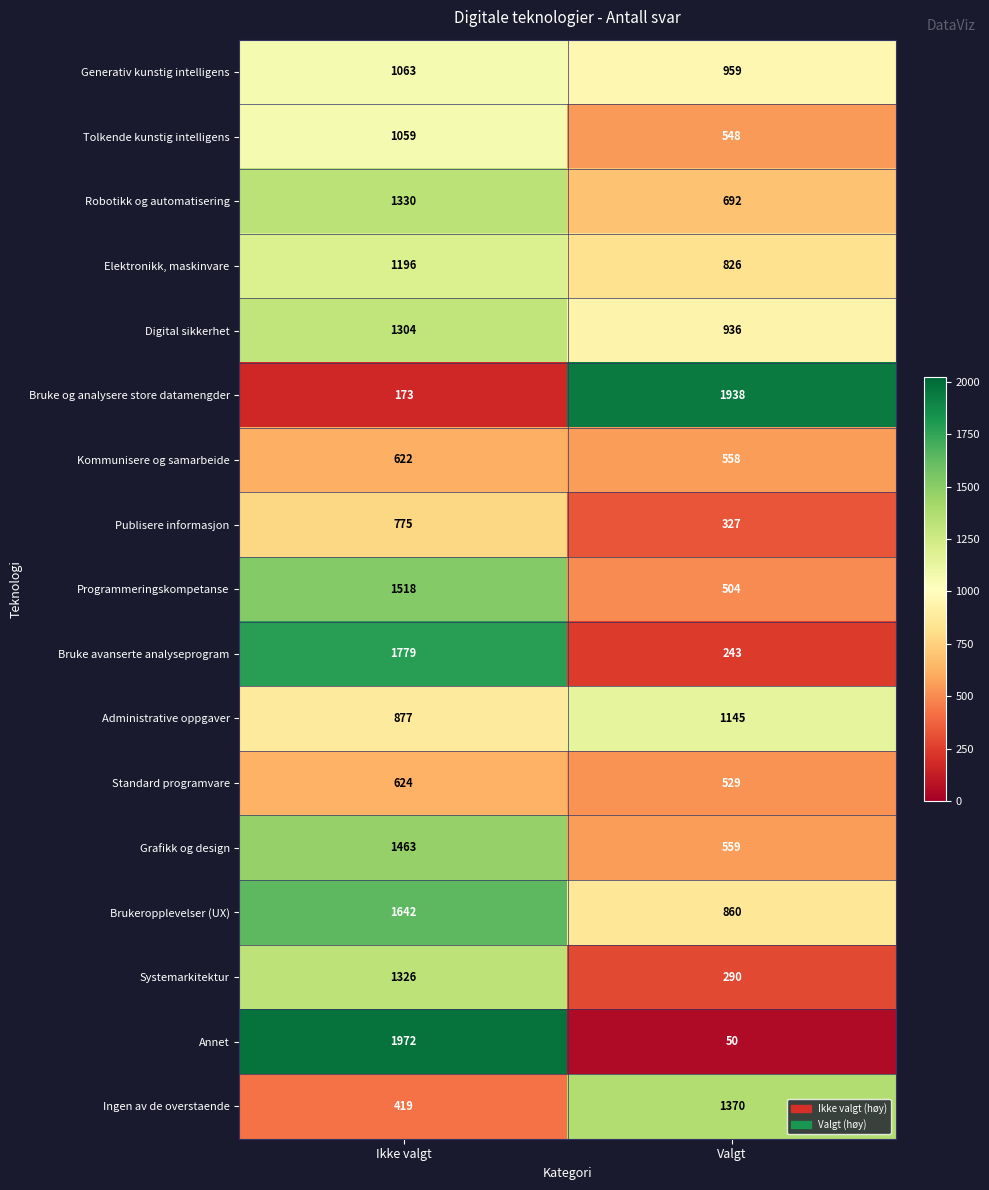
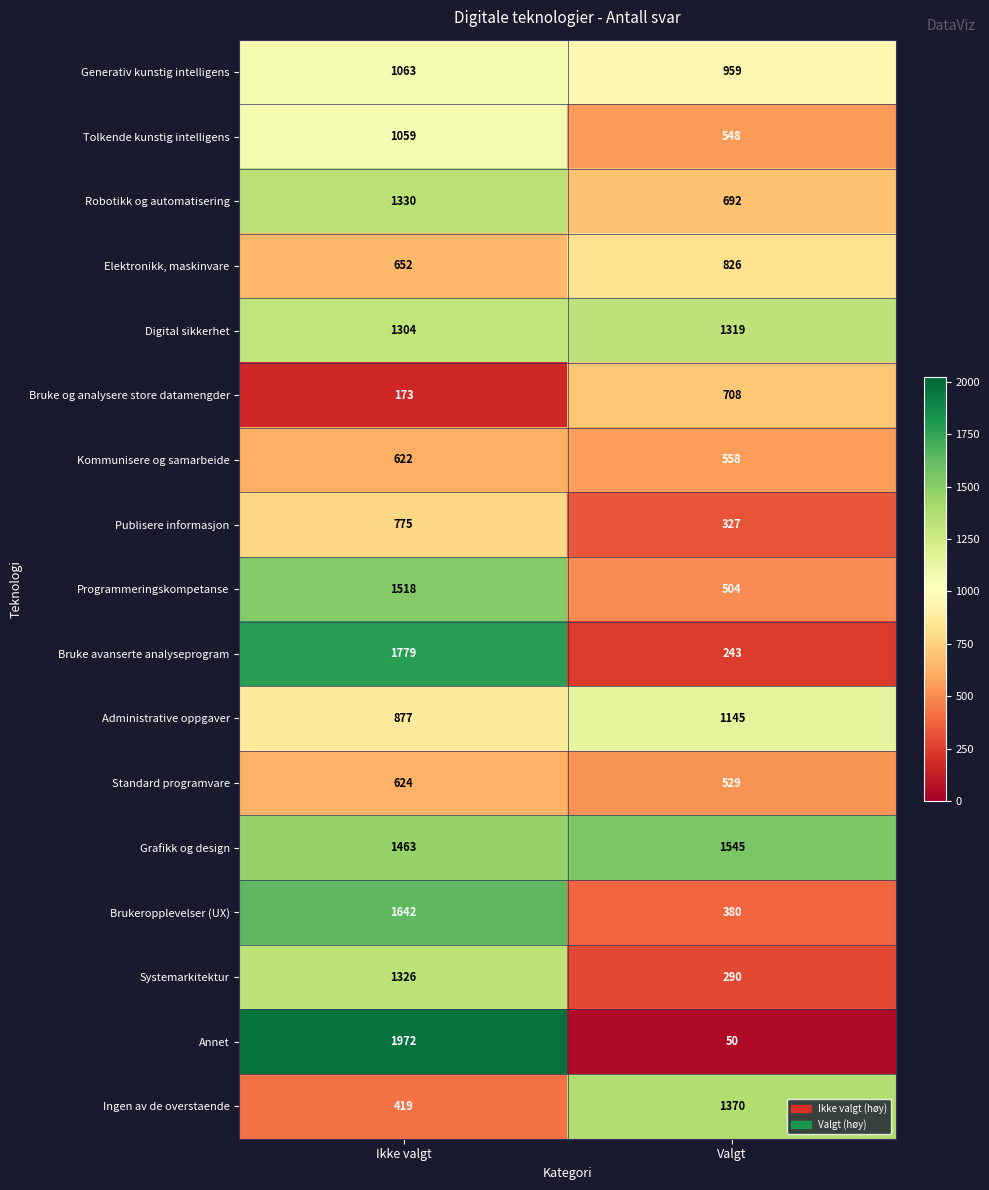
  {
    "Generativ kunstig intelligens": {
      "Ikke valgt": 1063,
      "Valgt": 959
    },
    "Tolkende kunstig intelligens": {
      "Ikke valgt": 1059,
      "Valgt": 548
    },
    "Robotikk og automatisering": {
      "Ikke valgt": 1330,
      "Valgt": 692
    },
    "Elektronikk, maskinvare": {
-     "Ikke valgt": 1196,
+     "Ikke valgt": 652,
      "Valgt": 826
    },
    "Digital sikkerhet": {
      "Ikke valgt": 1304,
-     "Valgt": 936
+     "Valgt": 1319
    },
    "Bruke og analysere store datamengder": {
      "Ikke valgt": 173,
-     "Valgt": 1938
+     "Valgt": 708
    },
    "Kommunisere og samarbeide": {
      "Ikke valgt": 622,
      "Valgt": 558
    },
    "Publisere informasjon": {
      "Ikke valgt": 775,
      "Valgt": 327
    },
    "Programmeringskompetanse": {
      "Ikke valgt": 1518,
      "Valgt": 504
    },
    "Bruke avanserte analyseprogram": {
      "Ikke valgt": 1779,
      "Valgt": 243
    },
    "Administrative oppgaver": {
      "Ikke valgt": 877,
      "Valgt": 1145
    },
    "Standard programvare": {
      "Ikke valgt": 624,
      "Valgt": 529
    },
    "Grafikk og design": {
      "Ikke valgt": 1463,
-     "Valgt": 559
+     "Valgt": 1545
    },
    "Brukeropplevelser (UX)": {
      "Ikke valgt": 1642,
-     "Valgt": 860
+     "Valgt": 380
    },
    "Systemarkitektur": {
      "Ikke valgt": 1326,
      "Valgt": 290
    },
    "Annet": {
      "Ikke valgt": 1972,
      "Valgt": 50
    },
    "Ingen av de overstaende": {
      "Ikke valgt": 419,
      "Valgt": 1370
    }
  }
